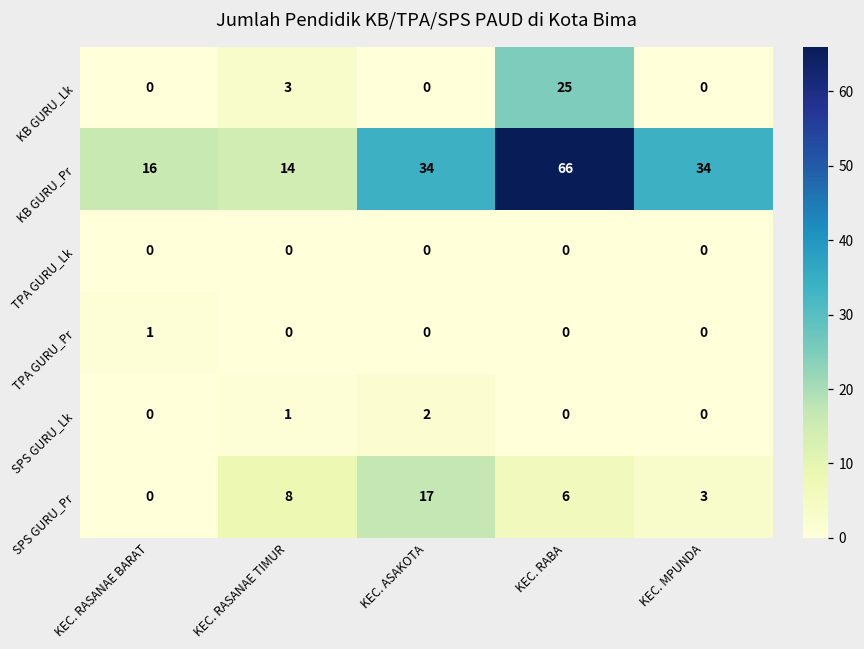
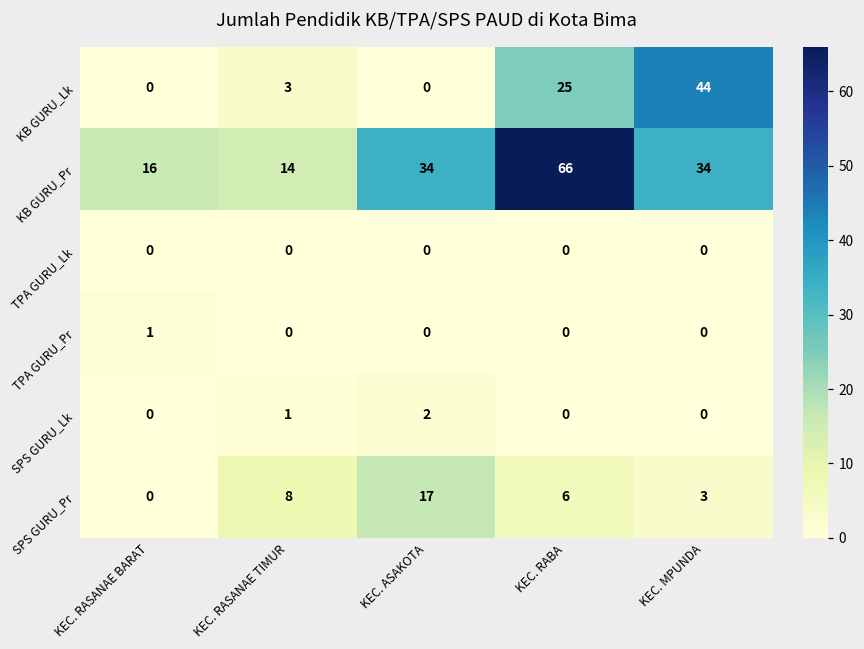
  {
    "KB GURU_Lk": {
      "KEC. RASANAE BARAT": 0,
      "KEC. RASANAE TIMUR": 3,
      "KEC. ASAKOTA": 0,
      "KEC. RABA": 25,
-     "KEC. MPUNDA": 0
+     "KEC. MPUNDA": 44
    },
    "KB GURU_Pr": {
      "KEC. RASANAE BARAT": 16,
      "KEC. RASANAE TIMUR": 14,
      "KEC. ASAKOTA": 34,
      "KEC. RABA": 66,
      "KEC. MPUNDA": 34
    },
    "TPA GURU_Lk": {
      "KEC. RASANAE BARAT": 0,
      "KEC. RASANAE TIMUR": 0,
      "KEC. ASAKOTA": 0,
      "KEC. RABA": 0,
      "KEC. MPUNDA": 0
    },
    "TPA GURU_Pr": {
      "KEC. RASANAE BARAT": 1,
      "KEC. RASANAE TIMUR": 0,
      "KEC. ASAKOTA": 0,
      "KEC. RABA": 0,
      "KEC. MPUNDA": 0
    },
    "SPS GURU_Lk": {
      "KEC. RASANAE BARAT": 0,
      "KEC. RASANAE TIMUR": 1,
      "KEC. ASAKOTA": 2,
      "KEC. RABA": 0,
      "KEC. MPUNDA": 0
    },
    "SPS GURU_Pr": {
      "KEC. RASANAE BARAT": 0,
      "KEC. RASANAE TIMUR": 8,
      "KEC. ASAKOTA": 17,
      "KEC. RABA": 6,
      "KEC. MPUNDA": 3
    }
  }
